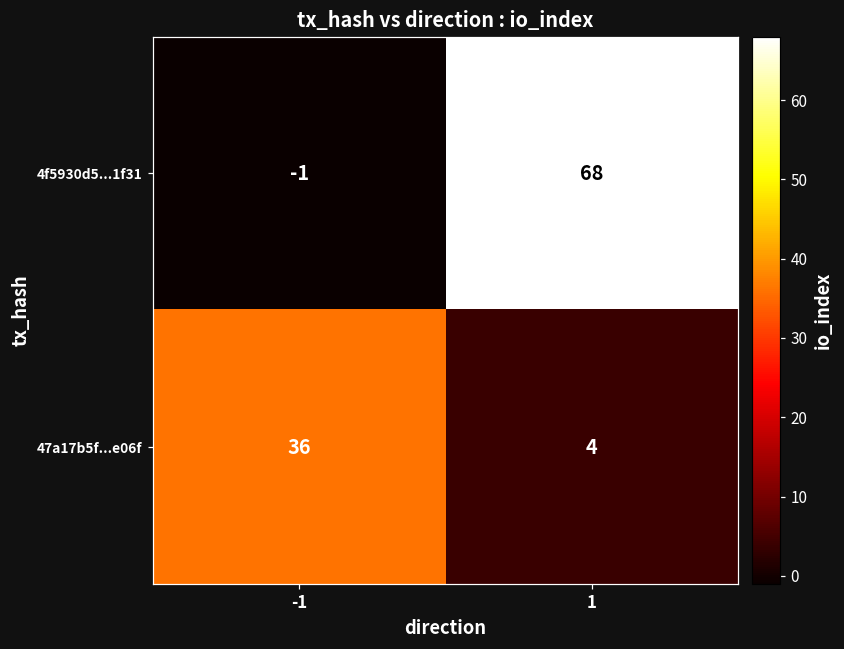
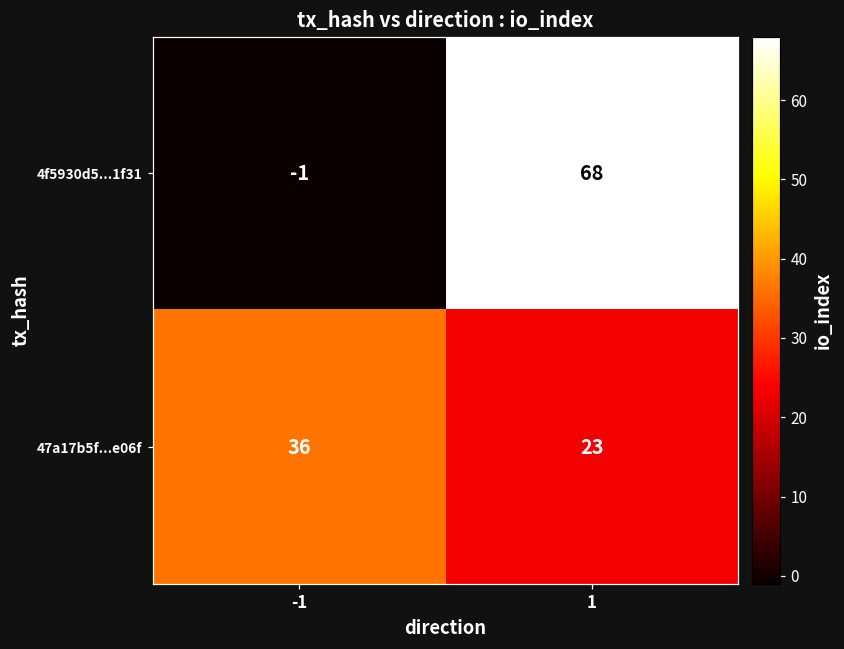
  {
    "4f5930d5...1f31": {
      "-1": -1,
      "1": 68
    },
    "47a17b5f...e06f": {
      "-1": 36,
-     "1": 4
+     "1": 23
    }
  }
